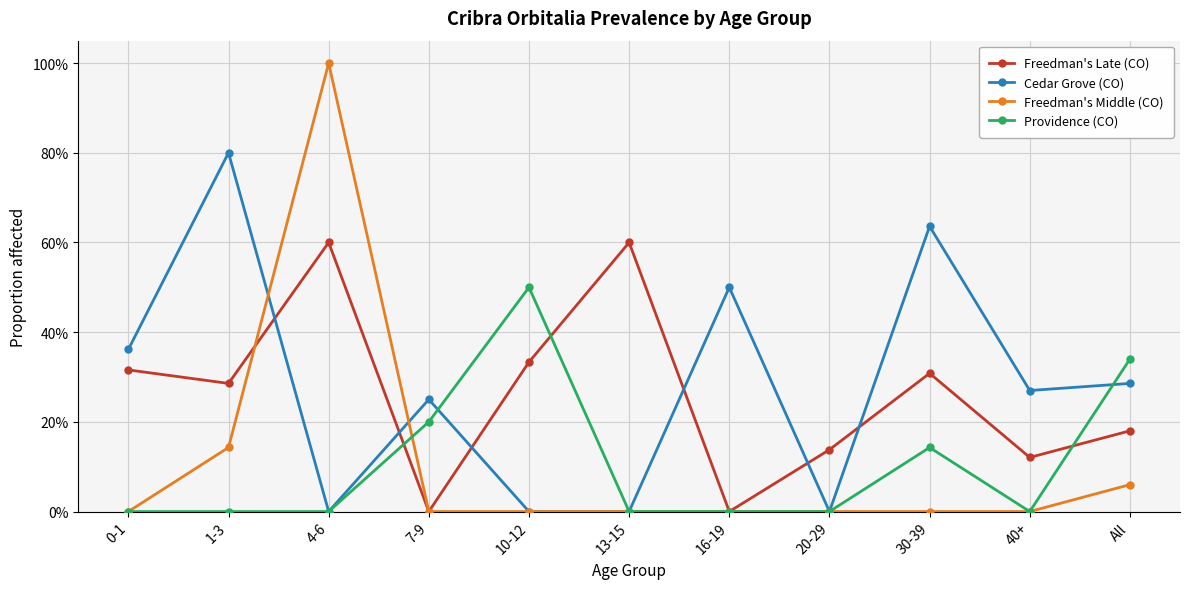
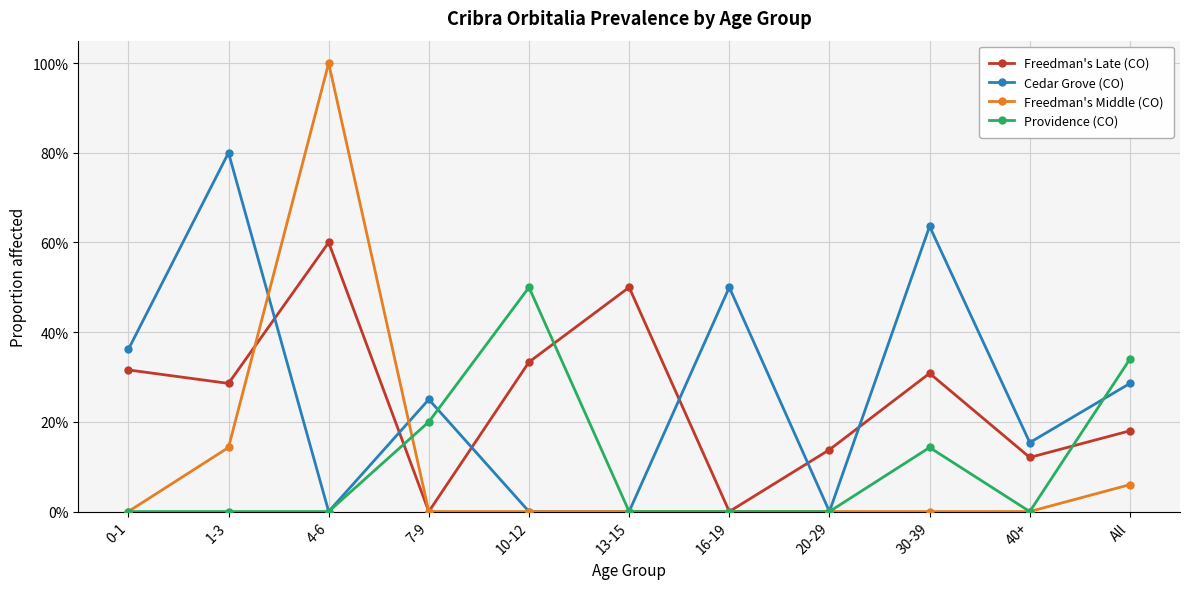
  {
    "Freedman's Late (CO)": {
      "0-1": "32%",
      "1-3": "29%",
      "4-6": "60%",
      "10-12": "33%",
-     "13-15": "60%",
+     "13-15": "50%",
      "20-29": "14%",
      "30-39": "31%",
      "40+": "12%",
      "All": "18%"
    },
    "Cedar Grove (CO)": {
      "0-1": "36%",
      "1-3": "80%",
      "7-9": "25%",
      "16-19": "50%",
      "30-39": "64%",
-     "40+": "27%",
+     "40+": "15%",
      "All": "29%"
    },
    "Freedman's Middle (CO)": {
      "1-3": "14%",
      "4-6": "100%",
      "30-39": "0%",
      "All": "6%"
    },
    "Providence (CO)": {
      "1-3": "0%",
      "7-9": "20%",
      "10-12": "50%",
      "30-39": "14%",
      "All": "34%"
    }
  }
